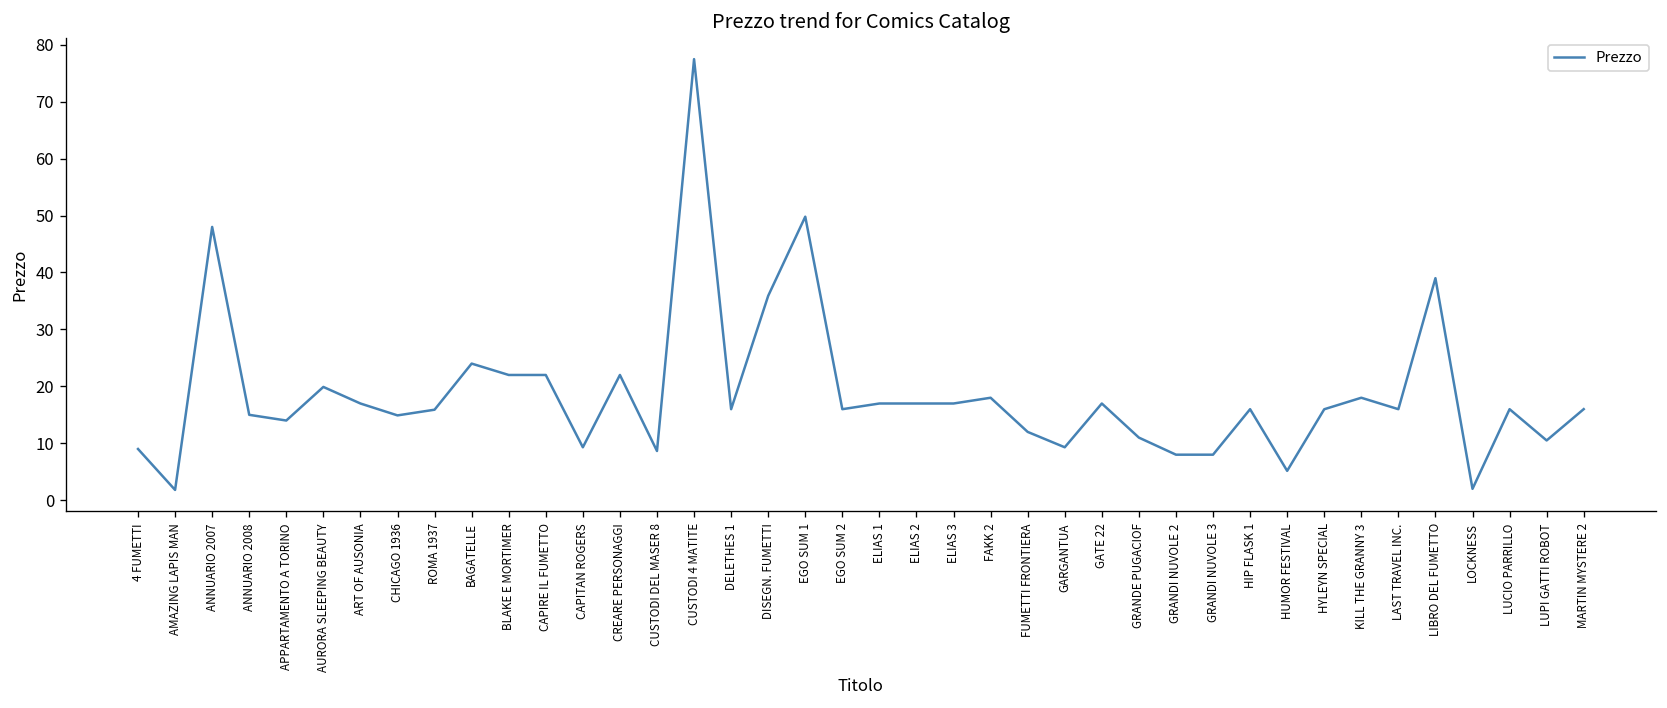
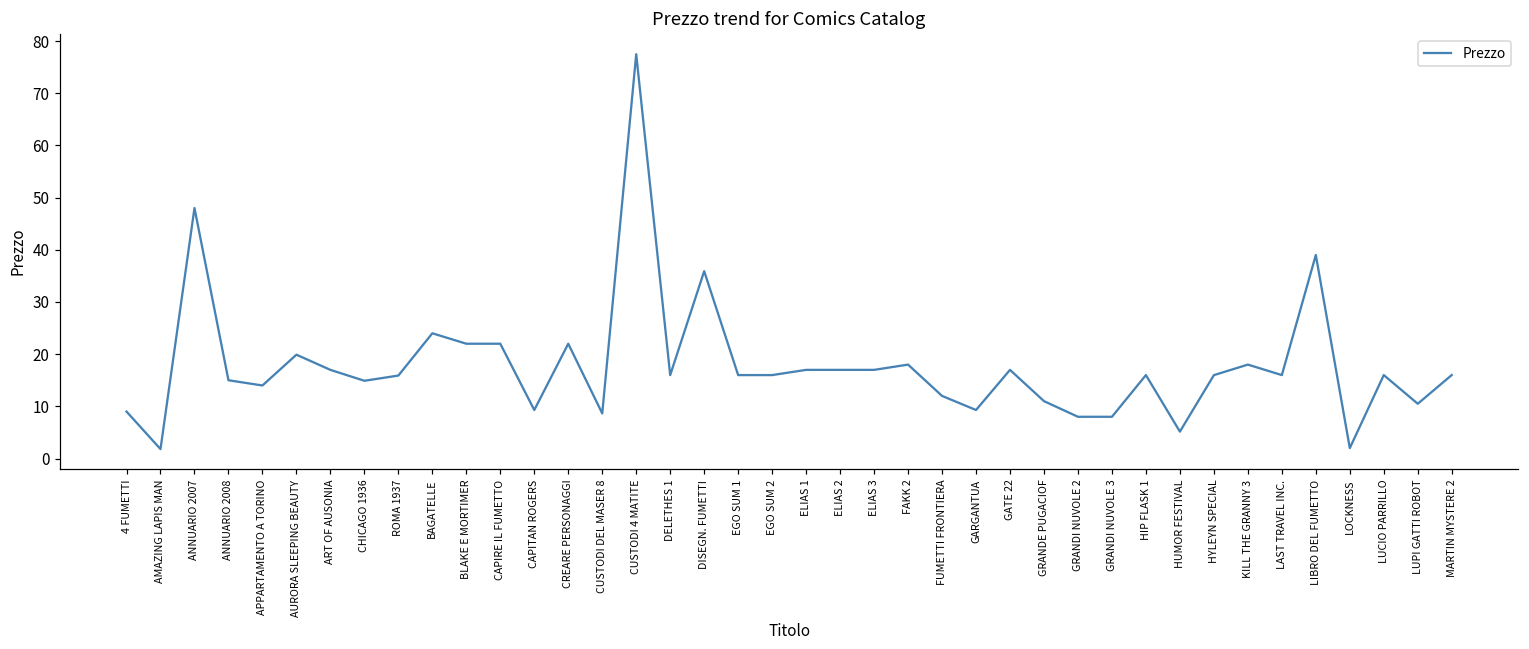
  {
    "4 FUMETTI": 9,
    "AMAZING LAPIS MAN": 2,
    "ANNUARIO 2007": 48,
    "ANNUARIO 2008": 15,
    "APPARTAMENTO A TORINO": 14,
    "AURORA SLEEPING BEAUTY": 20,
    "ART OF AUSONIA": 17,
    "CHICAGO 1936": 15,
    "ROMA 1937": 16,
    "BAGATELLE": 24,
    "BLAKE E MORTIMER": 22,
    "CAPIRE IL FUMETTO": 22,
    "CAPITAN ROGERS": 9,
    "CREARE PERSONAGGI": 22,
    "CUSTODI DEL MASER 8": 9,
    "CUSTODI 4 MATITE": 77,
    "DELETHES 1": 16,
    "DISEGN. FUMETTI": 36,
-   "EGO SUM 1": 50,
+   "EGO SUM 1": 16,
    "EGO SUM 2": 16,
    "ELIAS 1": 17,
    "ELIAS 2": 17,
    "ELIAS 3": 17,
    "FAKK 2": 18,
    "FUMETTI FRONTIERA": 12,
    "GARGANTUA": 9,
    "GATE 22": 17,
    "GRANDE PUGACIOF": 11,
    "GRANDI NUVOLE 2": 8,
    "GRANDI NUVOLE 3": 8,
    "HIP FLASK 1": 16,
    "HUMOR FESTIVAL": 5,
    "HYLEYN SPECIAL": 16,
    "KILL THE GRANNY 3": 18,
    "LAST TRAVEL INC.": 16,
    "LIBRO DEL FUMETTO": 39,
    "LOCKNESS": 2,
    "LUCIO PARRILLO": 16,
    "LUPI GATTI ROBOT": 11,
    "MARTIN MYSTERE 2": 16
  }
